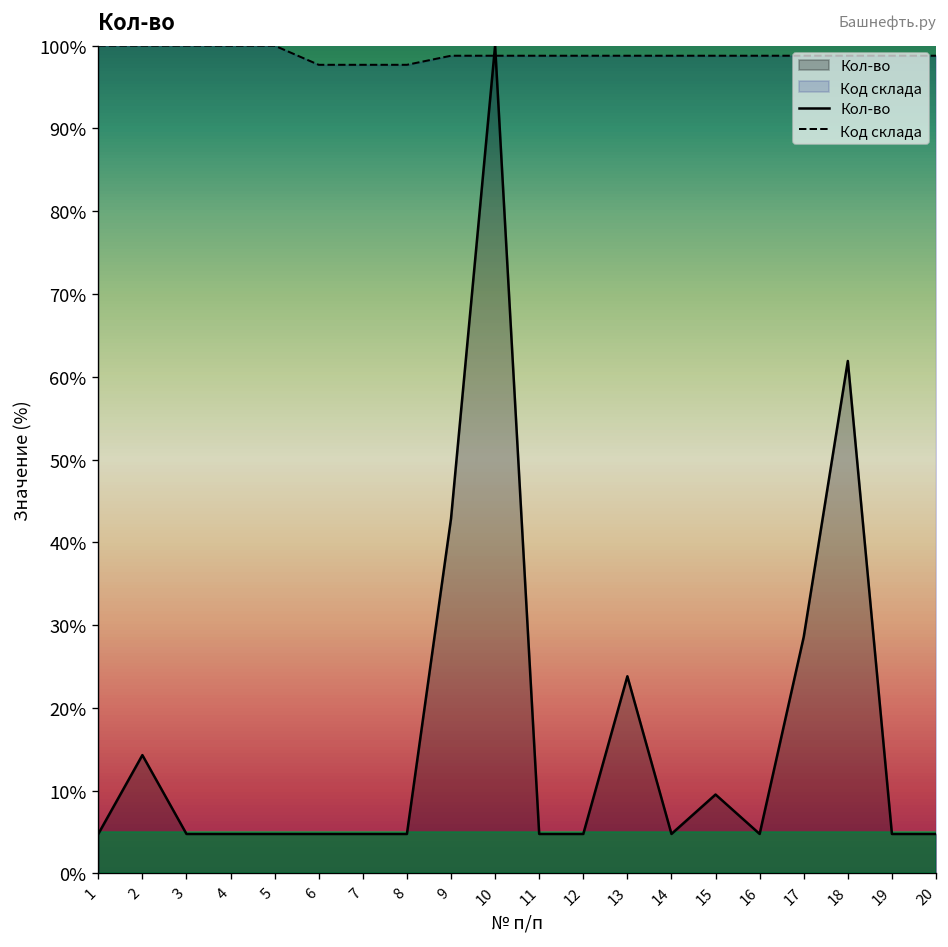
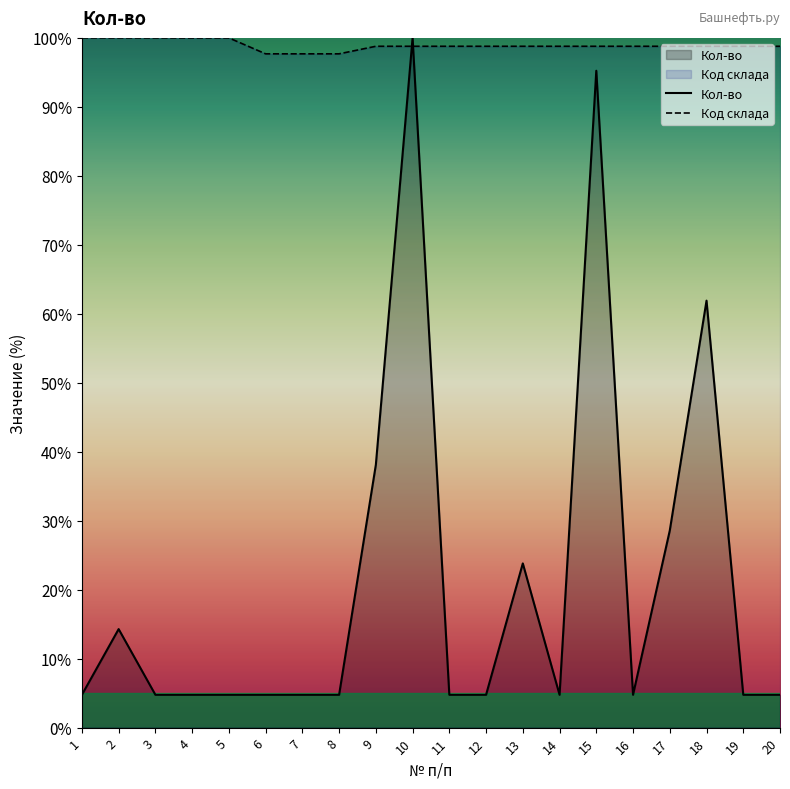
  {
    "Кол-во": {
      "2": "14%",
-     "9": "43%",
+     "9": "38%",
      "10": "100%",
      "13": "24%",
-     "15": "10%",
+     "15": "95%",
      "17": "29%",
      "18": "62%"
    }
  }
